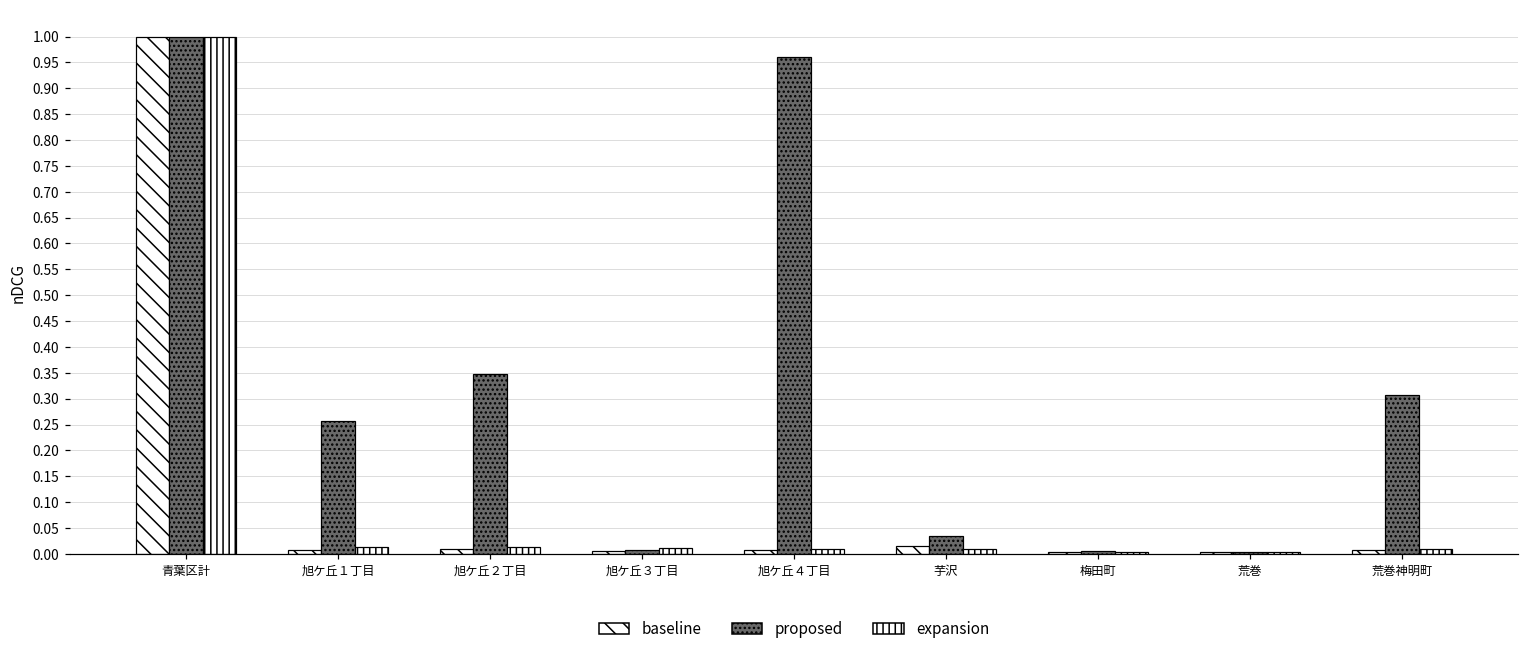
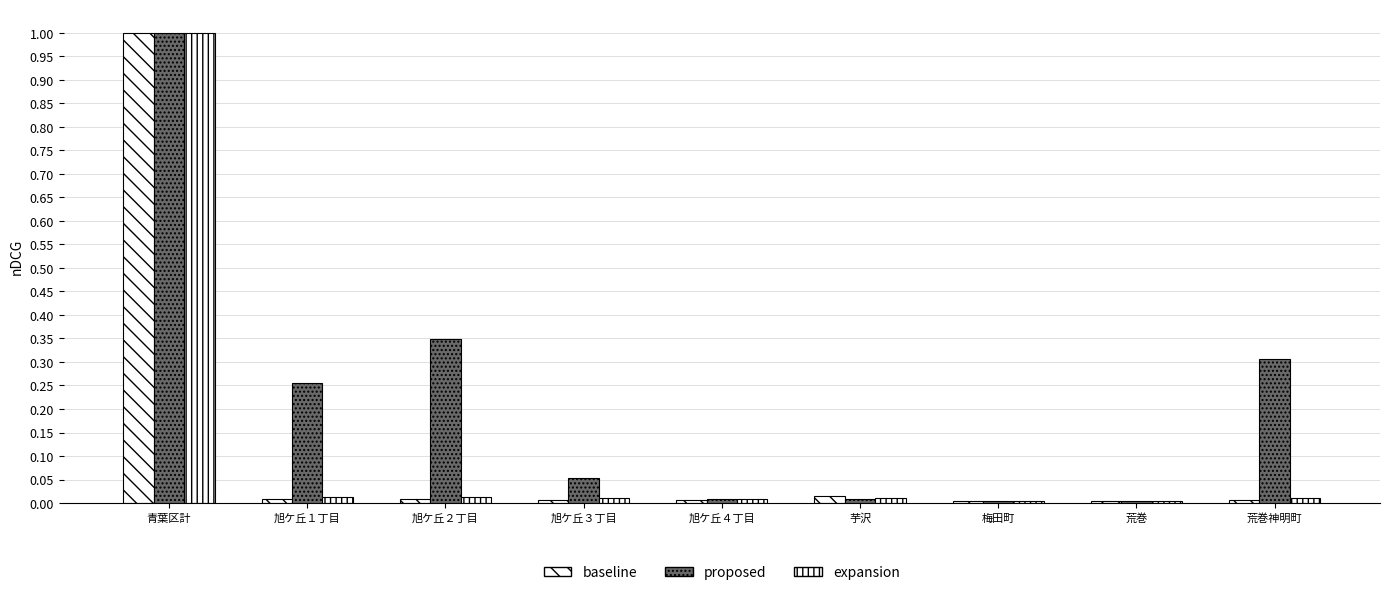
  {
    "proposed": {
      "青葉区計": 1.00,
      "旭ケ丘１丁目": 0.26,
      "旭ケ丘２丁目": 0.35,
-     "旭ケ丘３丁目": 0.01,
-     "旭ケ丘４丁目": 0.96,
-     "芋沢": 0.03,
+     "旭ケ丘３丁目": 0.05,
+     "旭ケ丘４丁目": 0.01,
+     "芋沢": 0.01,
      "荒巻神明町": 0.31
    }
  }
